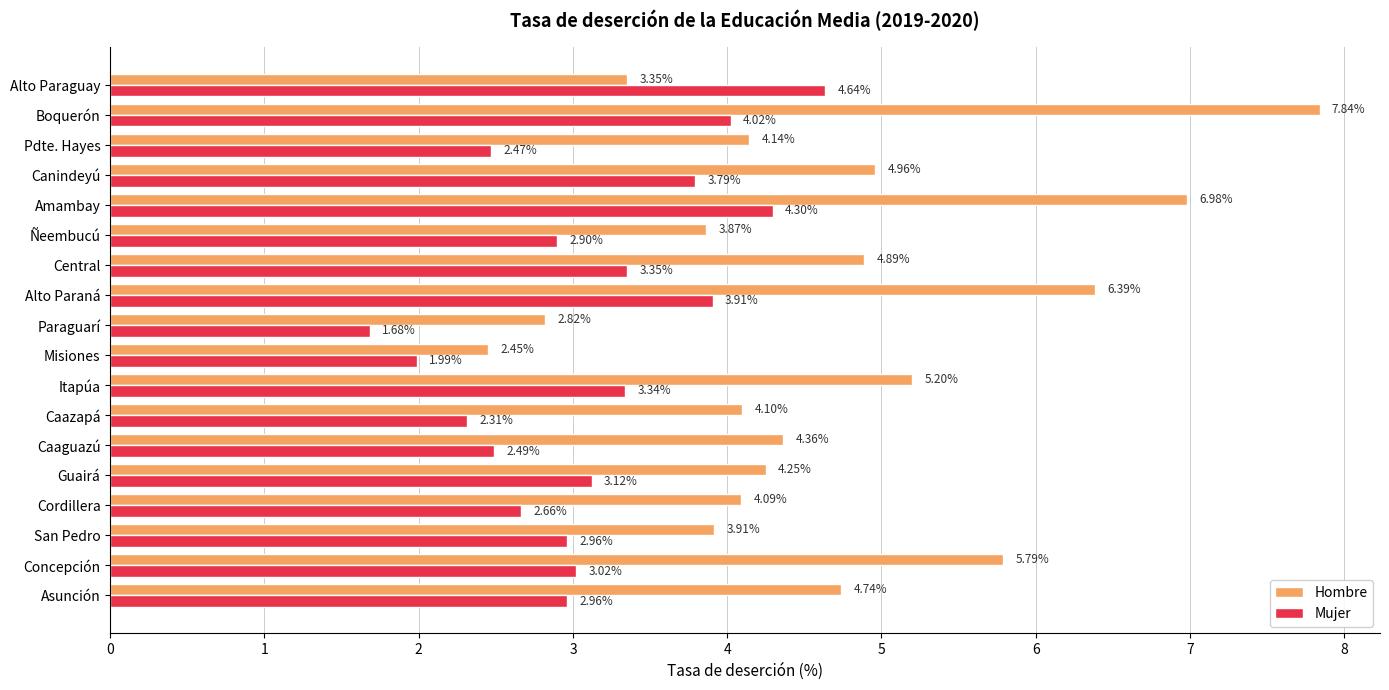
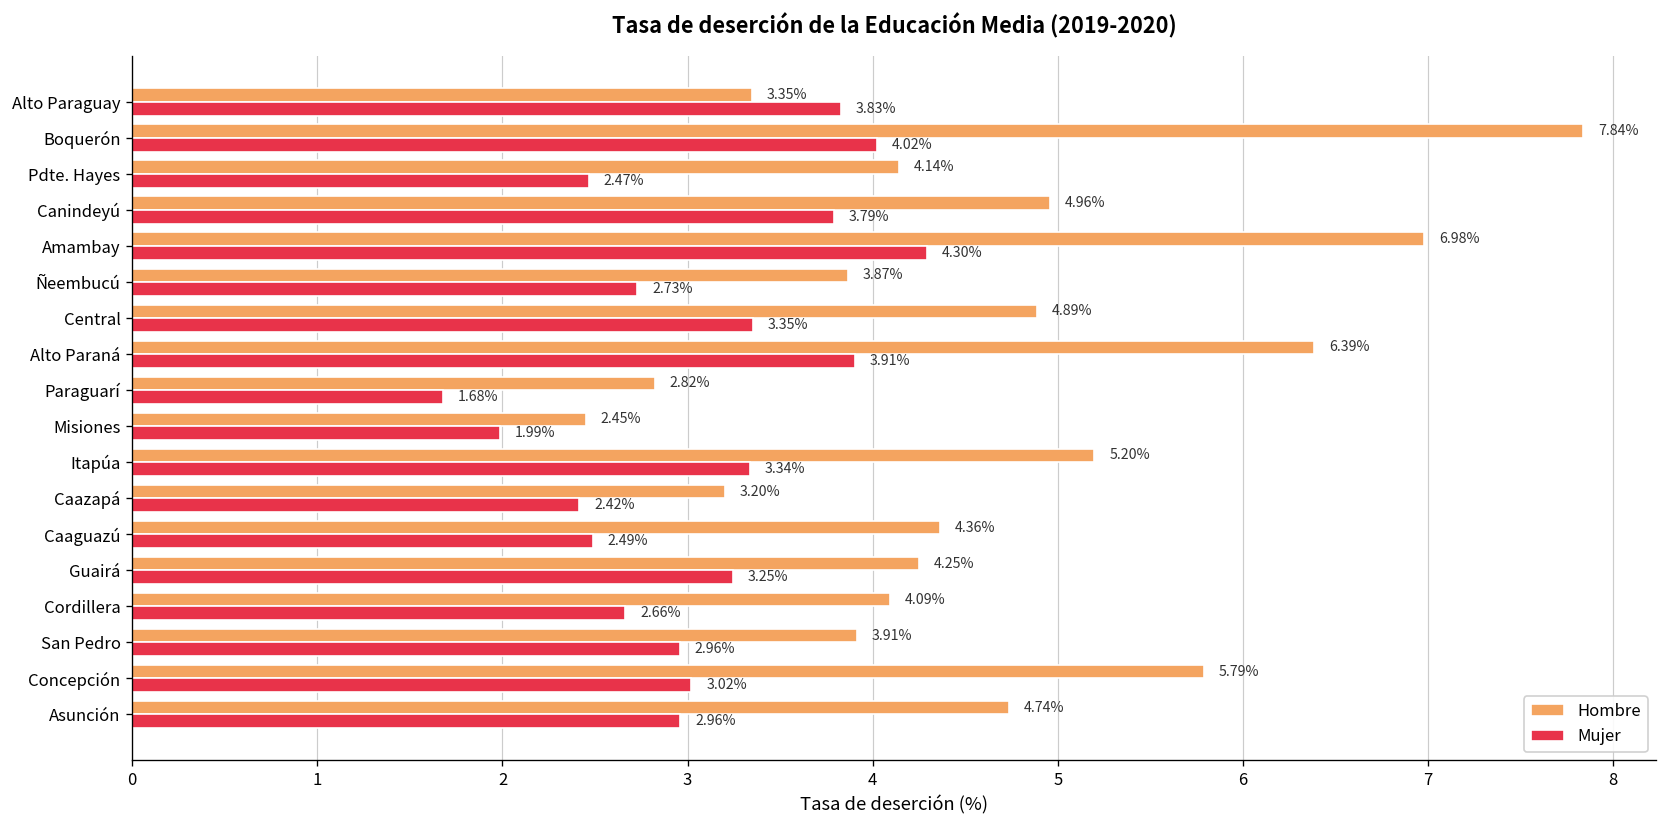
  {
    "Hombre": {
      "Alto Paraguay": "3.35%",
      "Boquerón": "7.84%",
      "Pdte. Hayes": "4.14%",
      "Canindeyú": "4.96%",
      "Amambay": "6.98%",
      "Ñeembucú": "3.87%",
      "Central": "4.89%",
      "Alto Paraná": "6.39%",
      "Paraguarí": "2.82%",
      "Misiones": "2.45%",
      "Itapúa": "5.20%",
-     "Caazapá": "4.10%",
+     "Caazapá": "3.20%",
      "Caaguazú": "4.36%",
      "Guairá": "4.25%",
      "Cordillera": "4.09%",
      "San Pedro": "3.91%",
      "Concepción": "5.79%",
      "Asunción": "4.74%"
    },
    "Mujer": {
-     "Alto Paraguay": "4.64%",
+     "Alto Paraguay": "3.83%",
      "Boquerón": "4.02%",
      "Pdte. Hayes": "2.47%",
      "Canindeyú": "3.79%",
      "Amambay": "4.30%",
-     "Ñeembucú": "2.90%",
+     "Ñeembucú": "2.73%",
      "Central": "3.35%",
      "Alto Paraná": "3.91%",
      "Paraguarí": "1.68%",
      "Misiones": "1.99%",
      "Itapúa": "3.34%",
-     "Caazapá": "2.31%",
+     "Caazapá": "2.42%",
      "Caaguazú": "2.49%",
-     "Guairá": "3.12%",
+     "Guairá": "3.25%",
      "Cordillera": "2.66%",
      "San Pedro": "2.96%",
      "Concepción": "3.02%",
      "Asunción": "2.96%"
    }
  }
